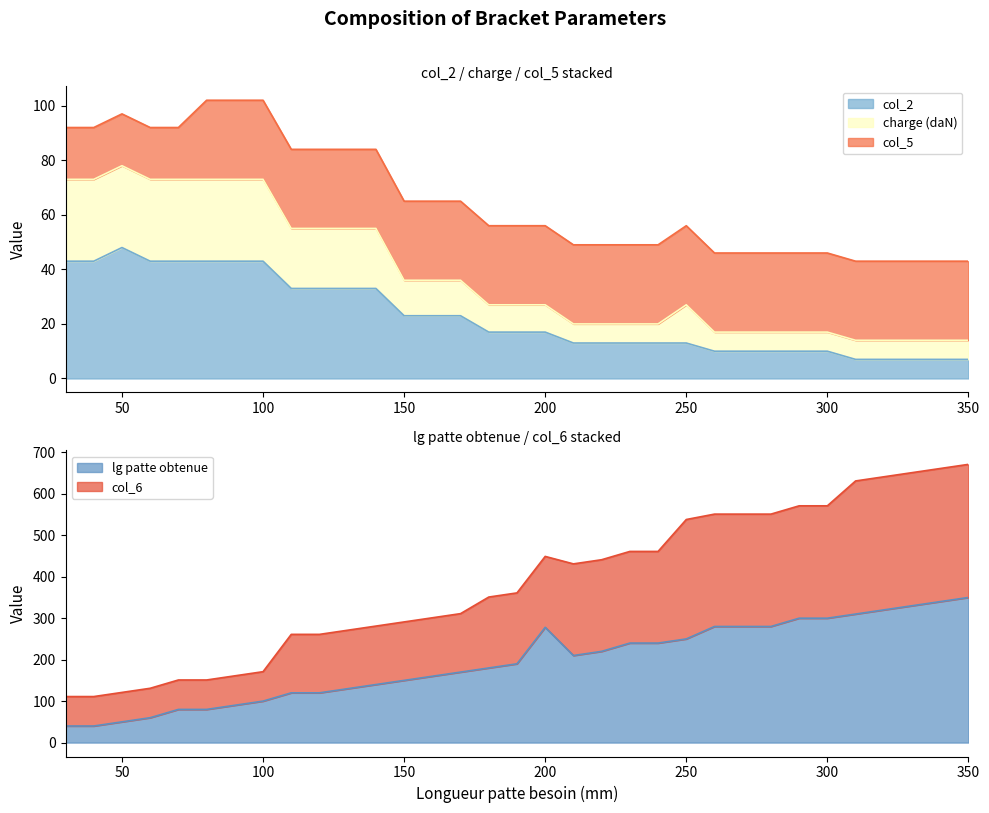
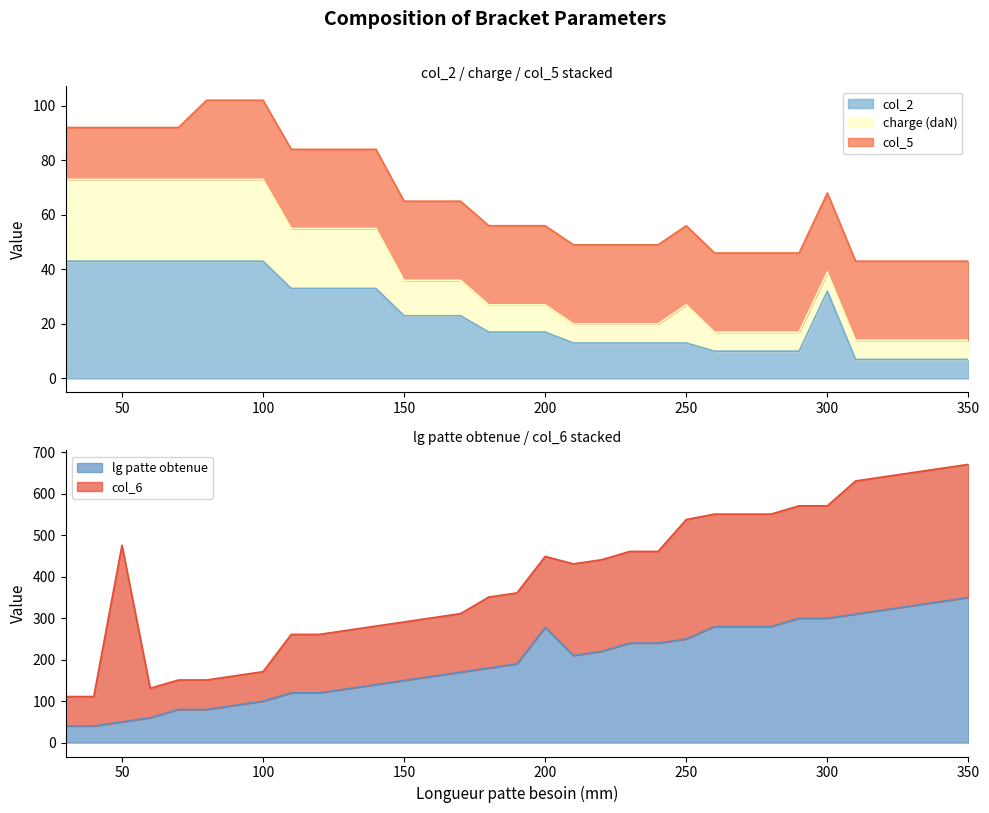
  {
    "col_2 / charge / col_5 stacked": {
      "col_2": {
-       "50": 48,
+       "50": 43,
        "100": 43,
        "150": 23,
        "200": 17,
        "250": 13,
-       "300": 10,
+       "300": 32,
        "350": 7
      },
      "charge (daN)": {
        "50": 30,
        "100": 30,
        "150": 13,
        "200": 10,
        "250": 14,
        "300": 7,
        "350": 7
      },
      "col_5": {
        "50": 19,
        "100": 29,
        "150": 29,
        "200": 29,
        "250": 29,
        "300": 29,
        "350": 29
      }
    },
    "lg patte obtenue / col_6 stacked": {
      "lg patte obtenue": {
        "50": 50,
        "100": 100,
        "150": 150,
        "200": 280,
        "250": 250,
        "300": 300,
        "350": 350
      },
      "col_6": {
-       "50": 70,
+       "50": 430,
        "100": 70,
        "150": 140,
        "200": 170,
        "250": 290,
        "300": 270,
        "350": 320
      }
    }
  }
